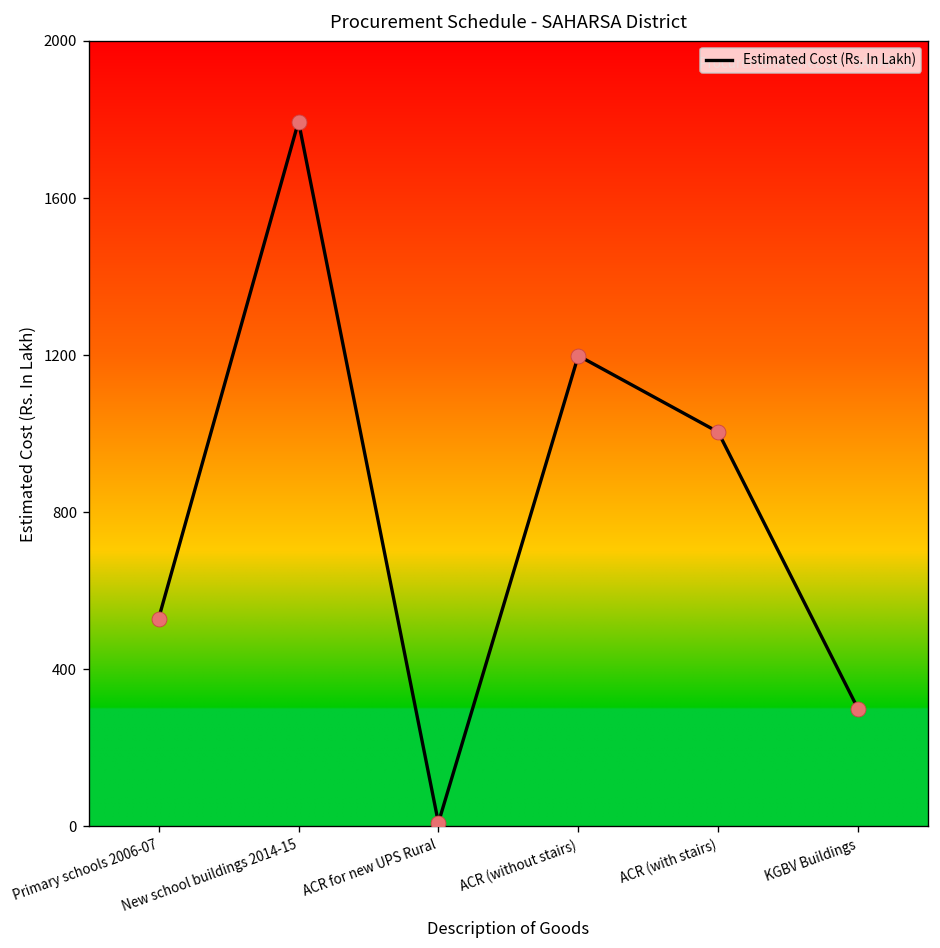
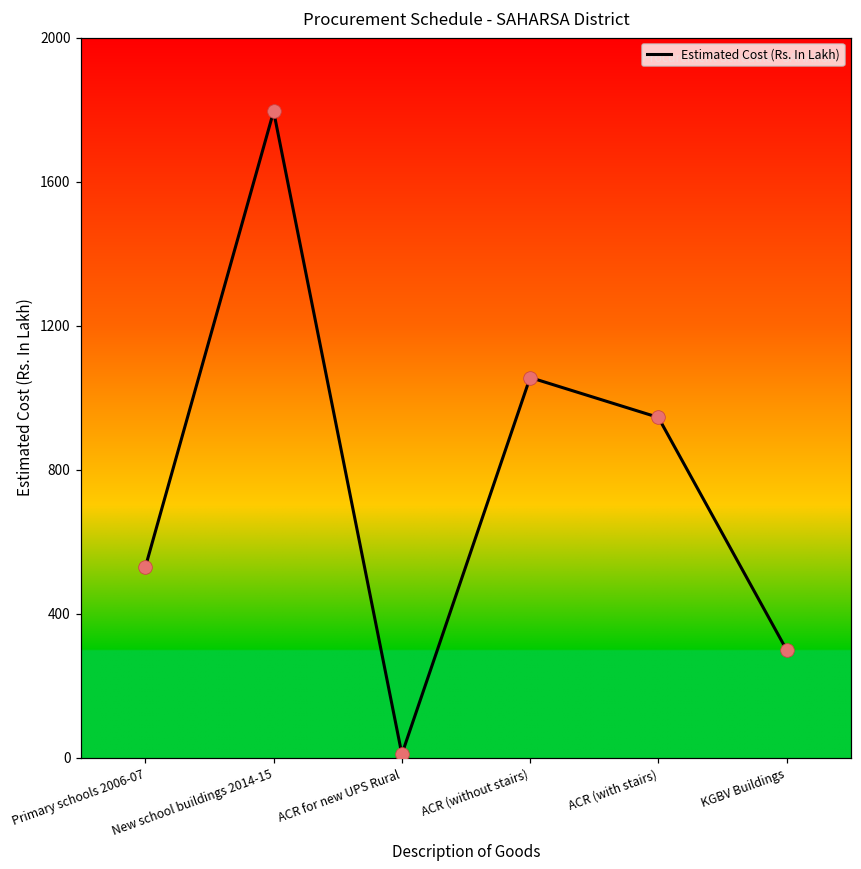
  {
    "Primary schools 2006-07": 530,
    "New school buildings 2014-15": 1790,
    "ACR for new UPS Rural": 10,
-   "ACR (without stairs)": 1200,
-   "ACR (with stairs)": 1000,
+   "ACR (without stairs)": 1060,
+   "ACR (with stairs)": 940,
    "KGBV Buildings": 300
  }
